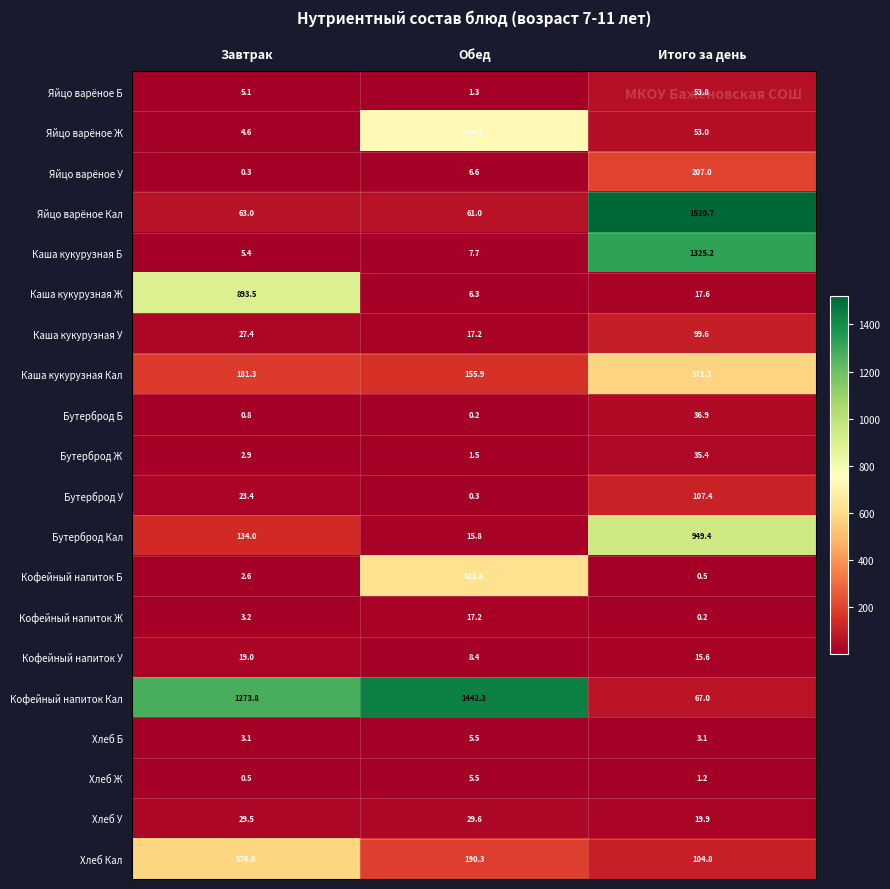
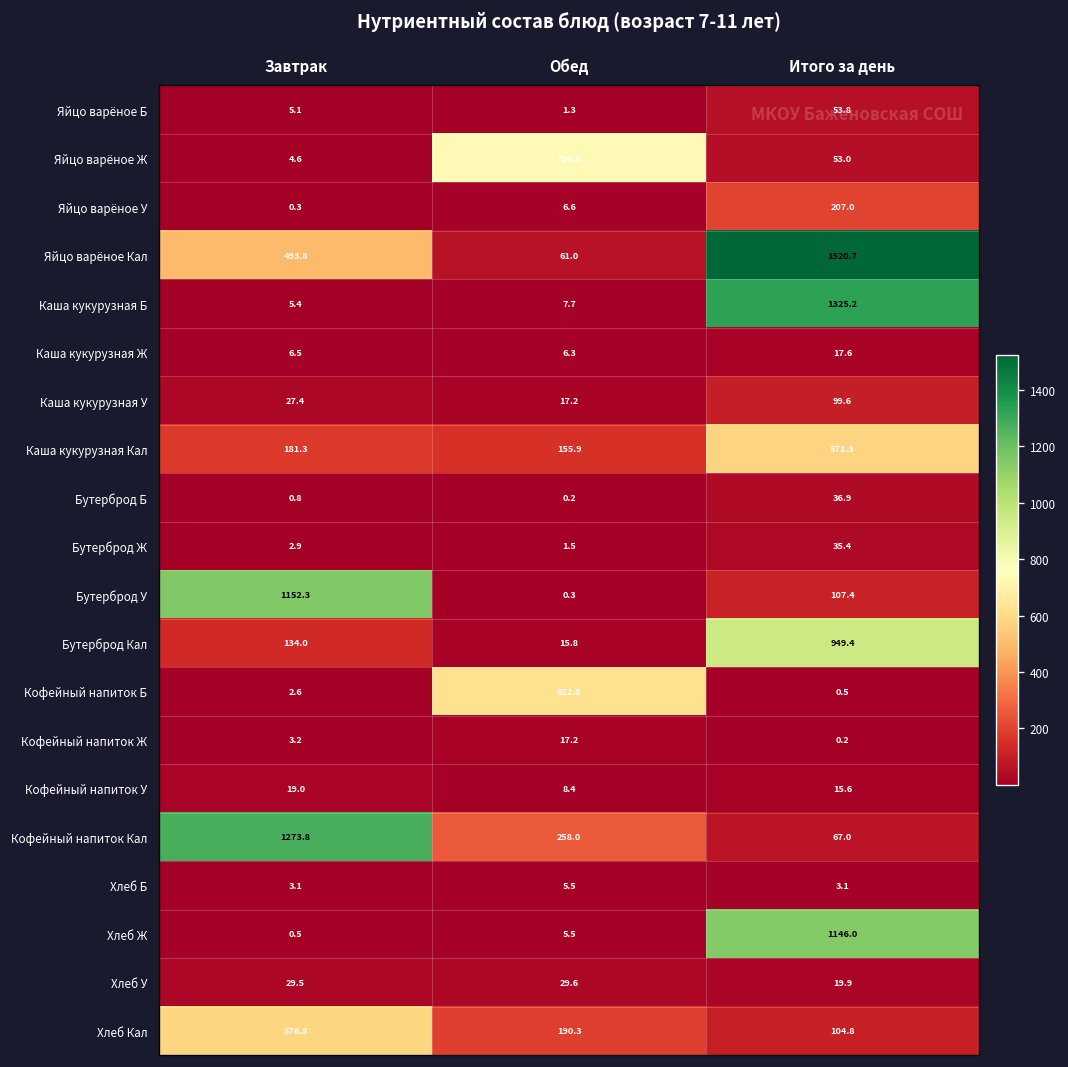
  {
    "Яйцо варёное Б": {
      "Завтрак": 5.1,
      "Обед": 1.3
    },
    "Яйцо варёное Ж": {
      "Завтрак": 4.6,
      "Обед": 734.8,
      "Итого за день": 53.0
    },
    "Яйцо варёное У": {
      "Завтрак": 0.3,
      "Обед": 6.6,
      "Итого за день": 207.0
    },
    "Яйцо варёное Кал": {
-     "Завтрак": 63.0,
+     "Завтрак": 493.8,
      "Обед": 61.0,
      "Итого за день": 1520.7
    },
    "Каша кукурузная Б": {
      "Завтрак": 5.4,
      "Обед": 7.7,
      "Итого за день": 1325.2
    },
    "Каша кукурузная Ж": {
-     "Завтрак": 893.5,
+     "Завтрак": 6.5,
      "Обед": 6.3,
      "Итого за день": 17.6
    },
    "Каша кукурузная У": {
      "Завтрак": 27.4,
      "Обед": 17.2,
      "Итого за день": 99.6
    },
    "Каша кукурузная Кал": {
      "Завтрак": 181.3,
      "Обед": 155.9,
      "Итого за день": 571.3
    },
    "Бутерброд Б": {
      "Завтрак": 0.8,
      "Обед": 0.2,
      "Итого за день": 36.9
    },
    "Бутерброд Ж": {
      "Завтрак": 2.9,
      "Обед": 1.5,
      "Итого за день": 35.4
    },
    "Бутерброд У": {
-     "Завтрак": 23.4,
+     "Завтрак": 1152.3,
      "Обед": 0.3,
      "Итого за день": 107.4
    },
    "Бутерброд Кал": {
      "Завтрак": 134.0,
      "Обед": 15.8,
      "Итого за день": 949.4
    },
    "Кофейный напиток Б": {
      "Завтрак": 2.6,
      "Обед": 622.8,
      "Итого за день": 0.5
    },
    "Кофейный напиток Ж": {
      "Завтрак": 3.2,
      "Обед": 17.2,
      "Итого за день": 0.2
    },
    "Кофейный напиток У": {
      "Завтрак": 19.0,
      "Обед": 8.4,
      "Итого за день": 15.6
    },
    "Кофейный напиток Кал": {
      "Завтрак": 1273.8,
-     "Обед": 1442.3,
+     "Обед": 258.0,
      "Итого за день": 67.0
    },
    "Хлеб Б": {
      "Завтрак": 3.1,
      "Обед": 5.5,
      "Итого за день": 3.1
    },
    "Хлеб Ж": {
      "Завтрак": 0.5,
      "Обед": 5.5,
-     "Итого за день": 1.2
+     "Итого за день": 1146.0
    },
    "Хлеб У": {
      "Завтрак": 29.5,
      "Обед": 29.6,
      "Итого за день": 19.9
    },
    "Хлеб Кал": {
      "Завтрак": 576.8,
      "Обед": 190.3,
      "Итого за день": 104.8
    }
  }
